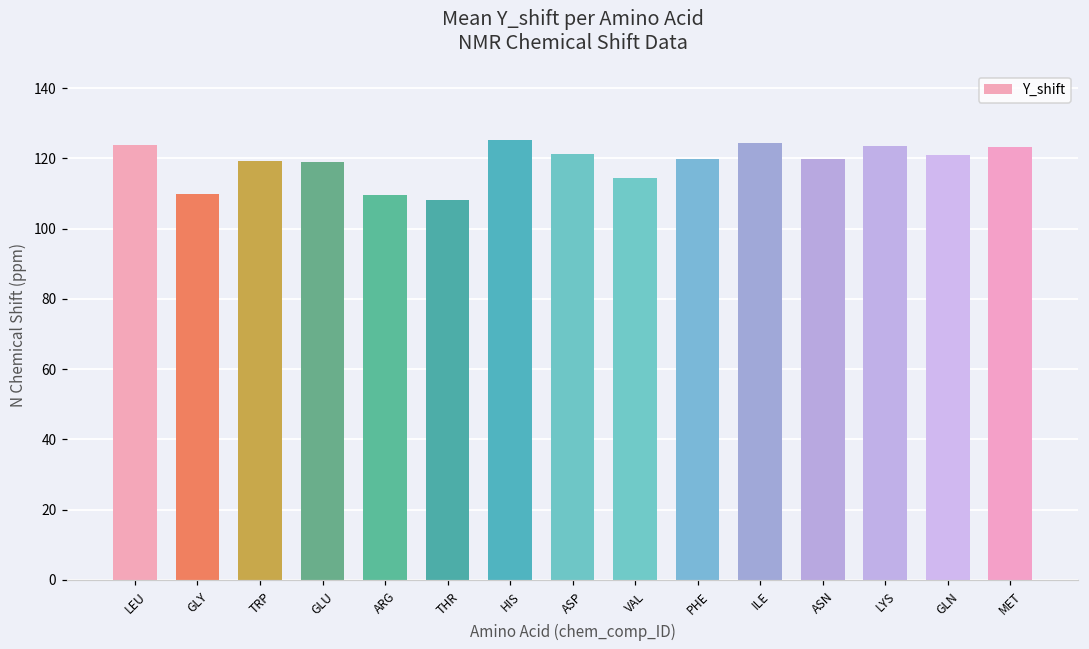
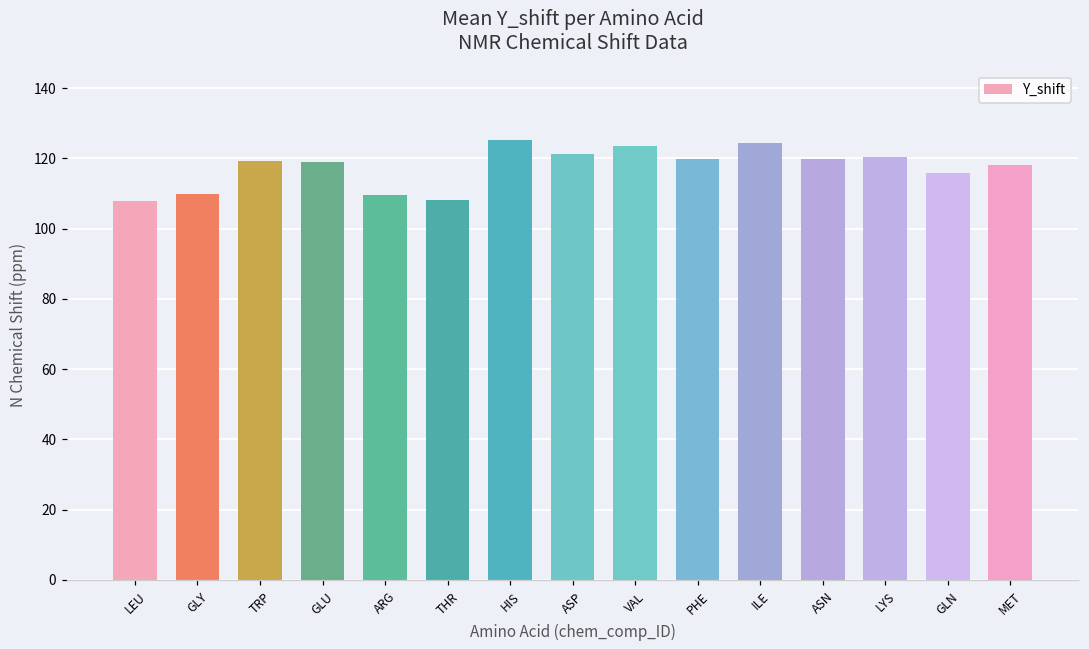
  {
-   "LEU": 124,
+   "LEU": 108,
    "GLY": 110,
    "TRP": 119,
    "GLU": 119,
    "ARG": 110,
    "THR": 108,
    "HIS": 125,
    "ASP": 121,
-   "VAL": 115,
+   "VAL": 124,
    "PHE": 120,
    "ILE": 125,
    "ASN": 120,
-   "LYS": 123,
-   "GLN": 121,
-   "MET": 123
+   "LYS": 121,
+   "GLN": 116,
+   "MET": 118
  }
